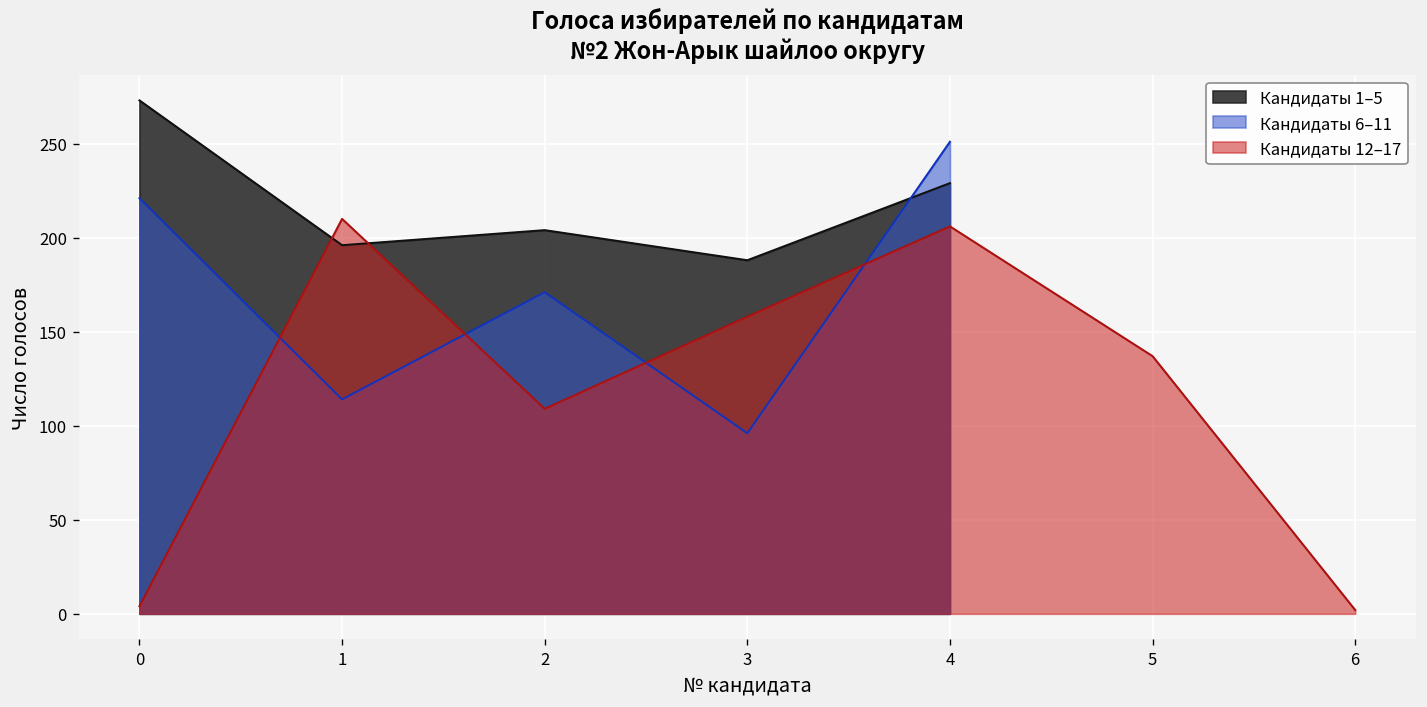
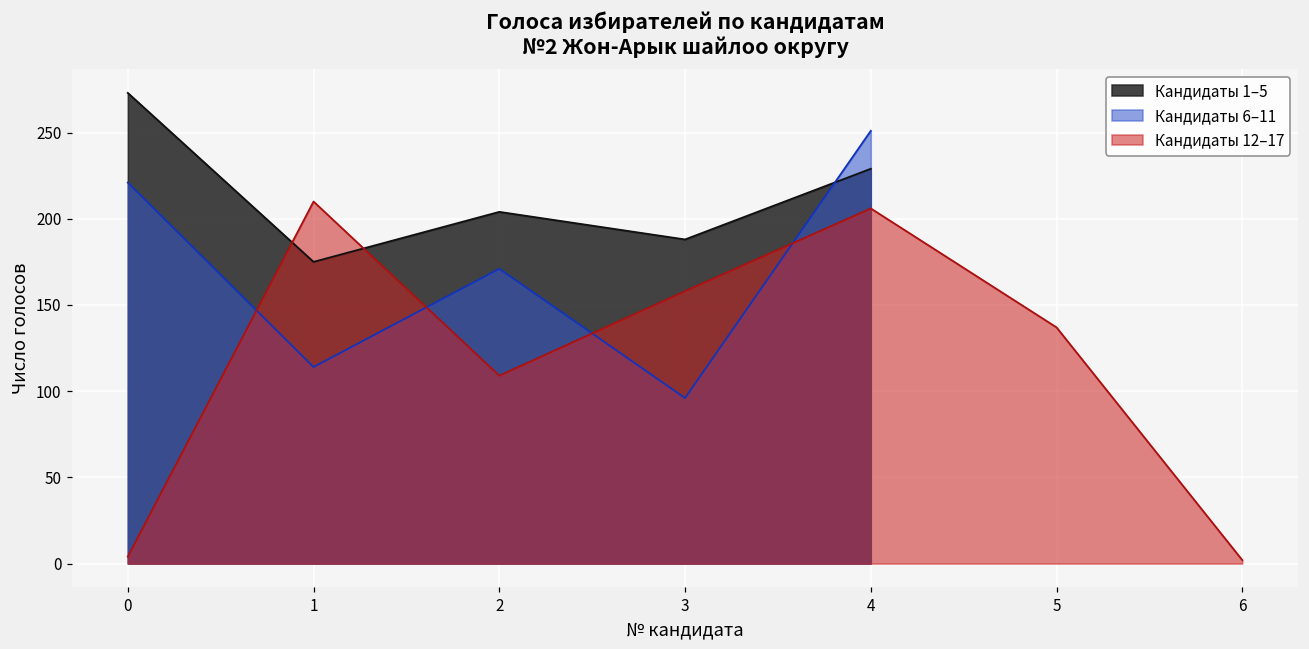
  {
    "Кандидаты 1–5": {
      "0": 273,
-     "1": 196,
+     "1": 175,
      "2": 204,
      "3": 188,
      "4": 229
    },
    "Кандидаты 6–11": {
      "0": 221,
      "1": 114,
      "2": 171,
      "3": 96,
      "4": 251
    },
    "Кандидаты 12–17": {
      "0": 4,
      "1": 210,
      "2": 109,
      "3": 158,
      "4": 206,
      "5": 137,
      "6": 2
    }
  }
